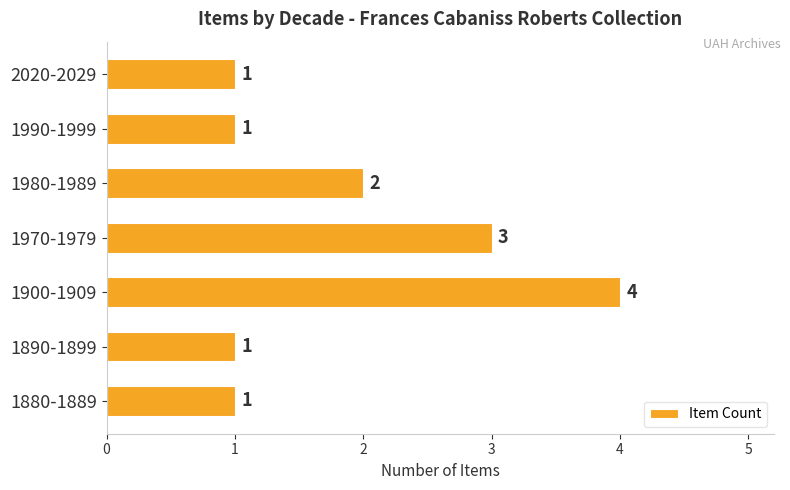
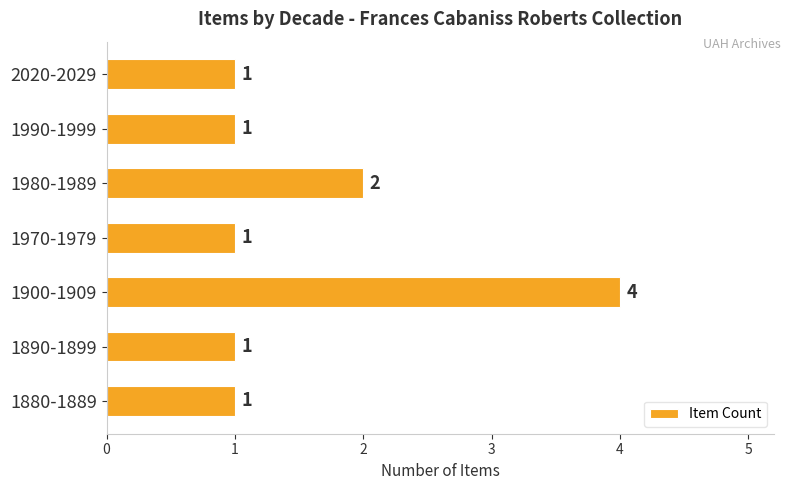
  {
    "2020-2029": 1,
    "1990-1999": 1,
    "1980-1989": 2,
-   "1970-1979": 3,
+   "1970-1979": 1,
    "1900-1909": 4,
    "1890-1899": 1,
    "1880-1889": 1
  }
